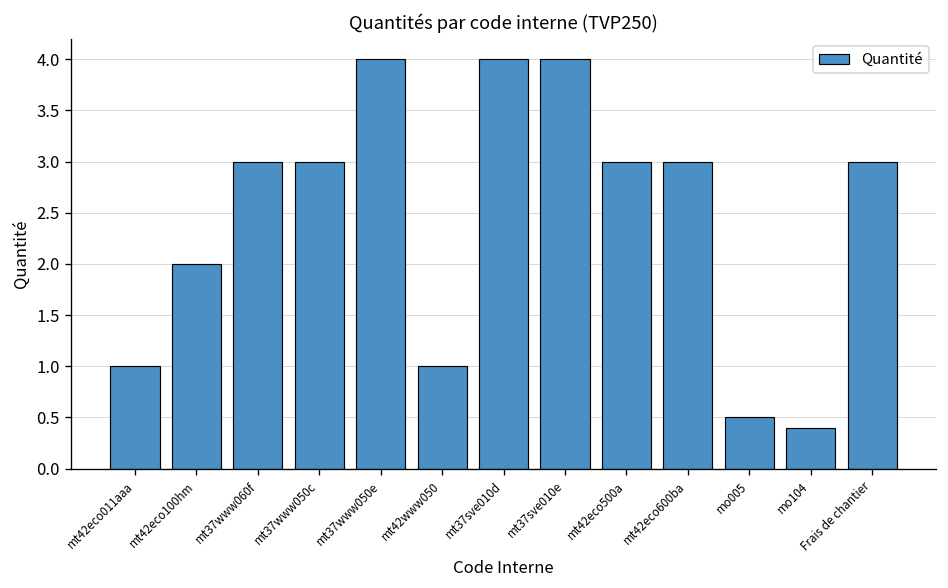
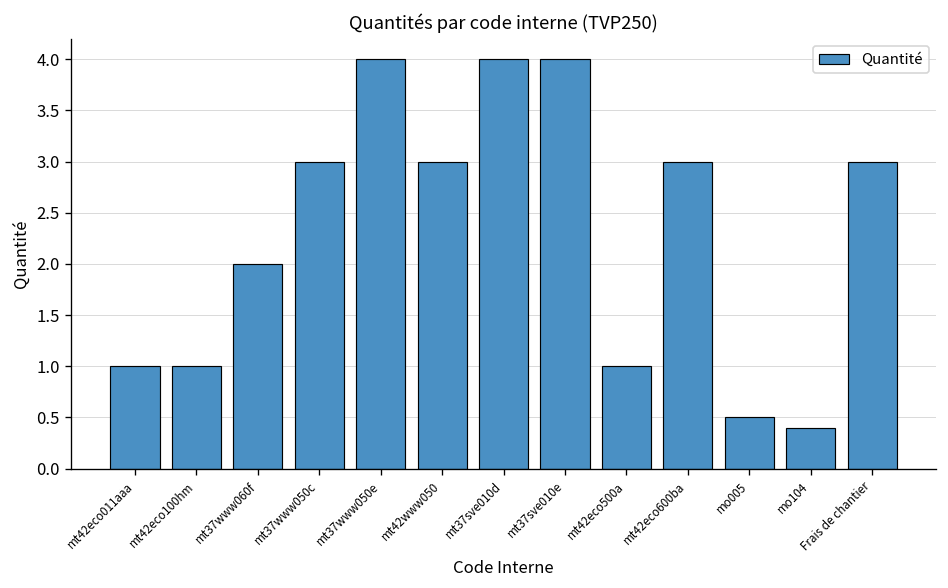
  {
    "mt42eco011aaa": 1,
-   "mt42eco100hm": 2,
-   "mt37www060f": 3,
+   "mt42eco100hm": 1,
+   "mt37www060f": 2,
    "mt37www050c": 3,
    "mt37www050e": 4,
-   "mt42www050": 1,
+   "mt42www050": 3,
    "mt37sve010d": 4,
    "mt37sve010e": 4,
-   "mt42eco500a": 3,
+   "mt42eco500a": 1,
    "mt42eco600ba": 3,
    "mo005": 0.5,
    "mo104": 0.4,
    "Frais de chantier": 3
  }
